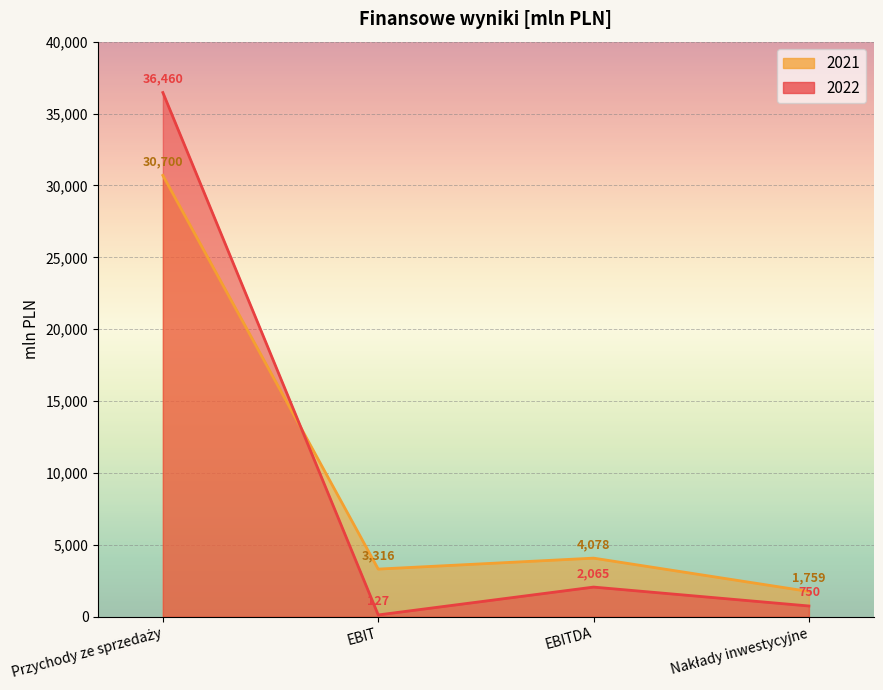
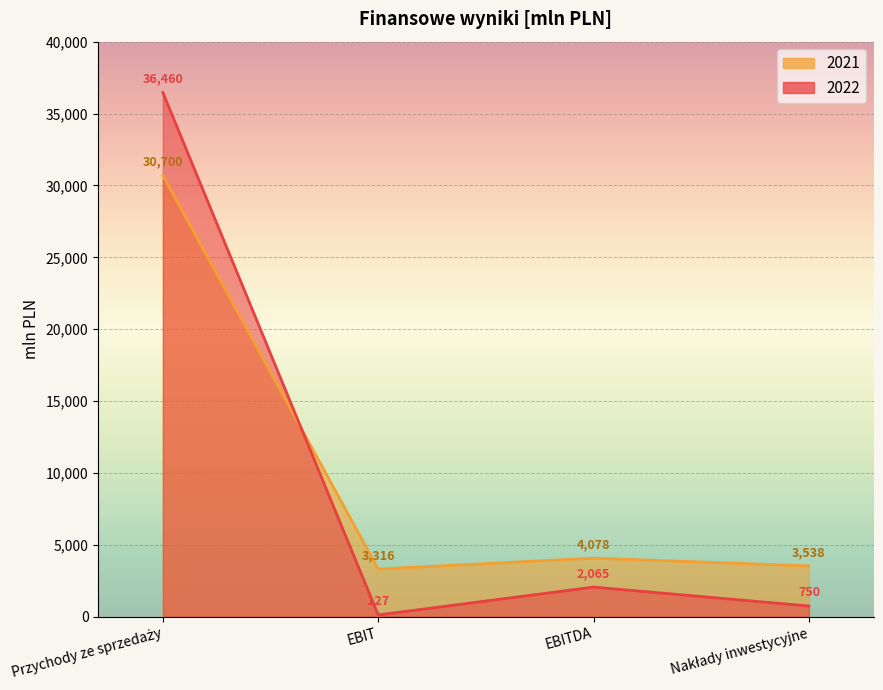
  {
    "2021": {
      "Przychody ze sprzedaży": "30,700",
      "EBIT": "3,316",
      "EBITDA": "4,078",
-     "Nakłady inwestycyjne": "1,759"
+     "Nakłady inwestycyjne": "3,538"
    },
    "2022": {
      "Przychody ze sprzedaży": "36,460",
      "EBIT": "127",
      "EBITDA": "2,065"
    }
  }
